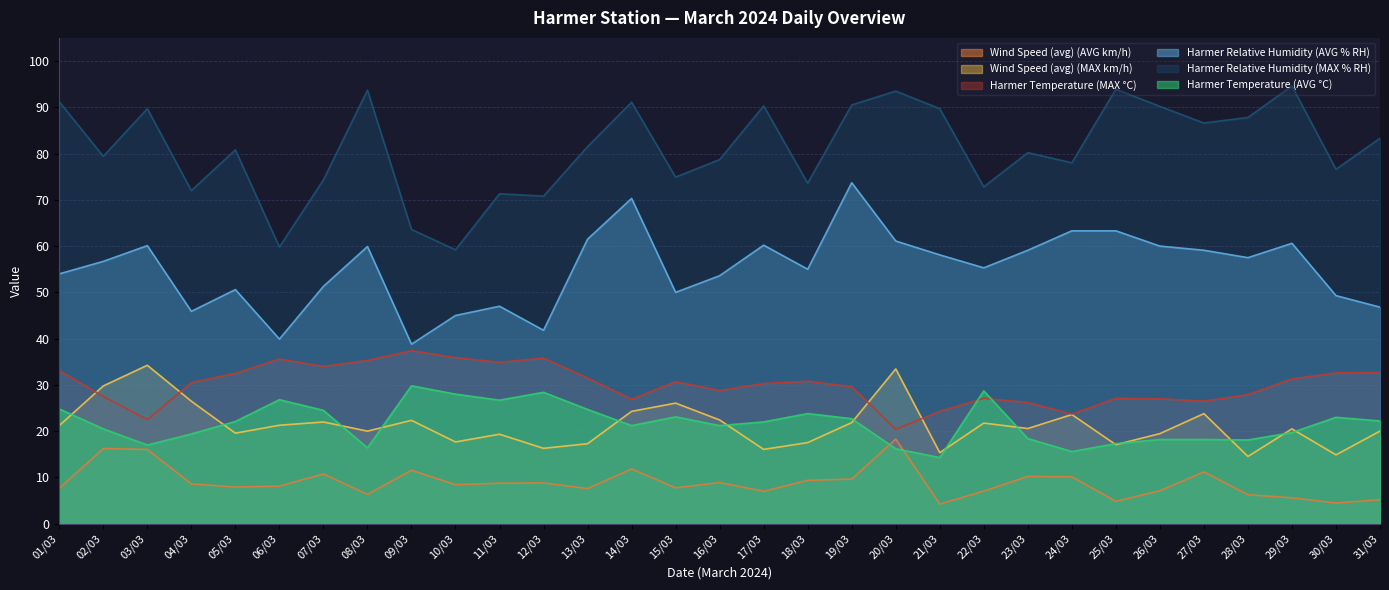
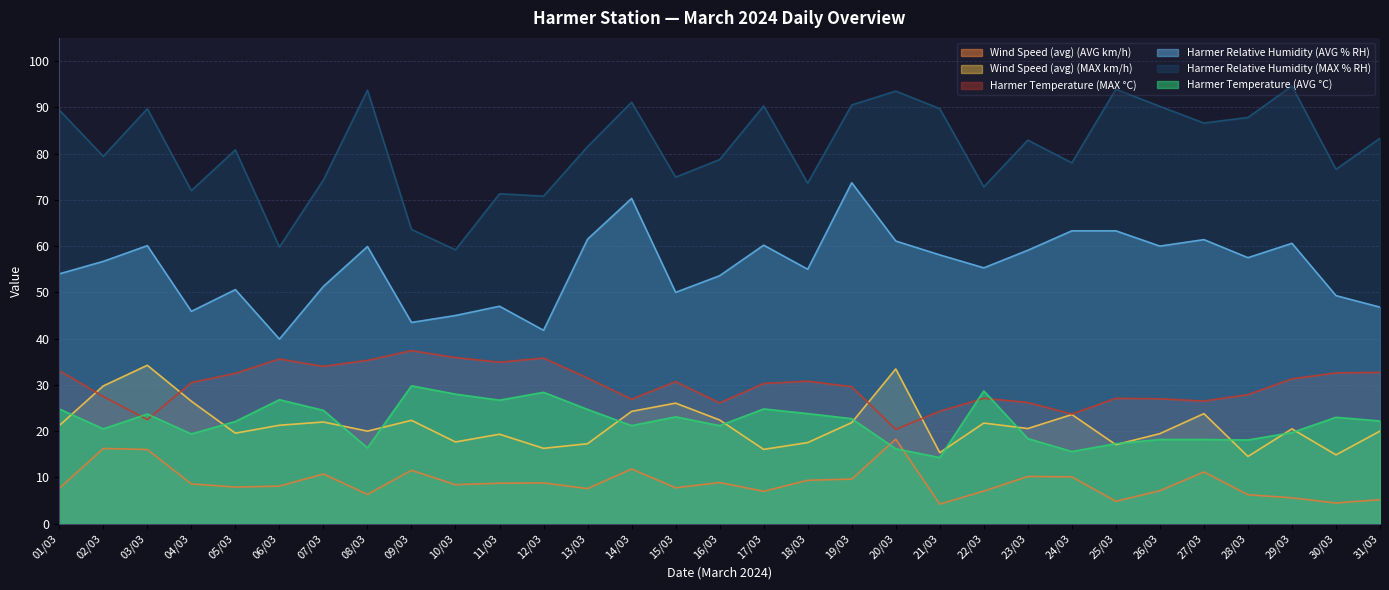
  {
    "Harmer Temperature (MAX °C)": {
      "01/03": 33,
      "02/03": 28,
      "03/03": 23,
      "04/03": 31,
      "05/03": 33,
      "06/03": 36,
      "07/03": 34,
      "08/03": 35,
      "09/03": 37,
      "10/03": 36,
      "11/03": 35,
      "12/03": 36,
      "13/03": 32,
      "14/03": 27,
      "15/03": 31,
-     "16/03": 29,
+     "16/03": 26,
      "17/03": 30,
      "18/03": 31,
      "19/03": 30,
      "20/03": 20,
      "21/03": 24,
      "22/03": 27,
      "23/03": 26,
      "25/03": 27,
      "26/03": 27,
      "27/03": 27,
      "28/03": 28,
      "29/03": 31,
      "30/03": 33,
      "31/03": 33
    },
    "Harmer Relative Humidity (AVG % RH)": {
      "01/03": 54,
      "02/03": 57,
      "03/03": 60,
      "04/03": 46,
      "05/03": 51,
      "06/03": 40,
      "07/03": 51,
      "08/03": 60,
-     "09/03": 39,
+     "09/03": 44,
      "10/03": 45,
      "11/03": 47,
      "12/03": 42,
      "13/03": 62,
      "14/03": 70,
      "15/03": 50,
      "16/03": 54,
      "17/03": 60,
      "18/03": 55,
      "19/03": 74,
      "20/03": 61,
      "21/03": 58,
      "22/03": 55,
      "23/03": 59,
      "24/03": 63,
      "25/03": 63,
      "26/03": 60,
-     "27/03": 59,
+     "27/03": 61,
      "28/03": 58,
      "29/03": 61,
      "30/03": 49,
      "31/03": 47
    },
    "Harmer Relative Humidity (MAX % RH)": {
-     "01/03": 91,
+     "01/03": 89,
      "02/03": 79,
      "03/03": 90,
      "04/03": 72,
      "05/03": 81,
      "06/03": 60,
      "07/03": 74,
      "08/03": 94,
      "09/03": 64,
      "10/03": 59,
      "11/03": 71,
      "12/03": 71,
      "13/03": 82,
      "14/03": 91,
      "15/03": 75,
      "16/03": 79,
      "17/03": 90,
      "18/03": 74,
      "19/03": 91,
      "20/03": 94,
      "21/03": 90,
      "22/03": 73,
-     "23/03": 80,
+     "23/03": 83,
      "24/03": 78,
      "26/03": 90,
      "27/03": 87,
      "28/03": 88,
      "30/03": 77,
      "31/03": 83
    },
    "Harmer Temperature (AVG °C)": {
      "01/03": 25,
      "02/03": 21,
-     "03/03": 17,
+     "03/03": 24,
      "04/03": 19,
      "05/03": 22,
      "06/03": 27,
      "07/03": 25,
      "08/03": 16,
      "09/03": 30,
      "10/03": 28,
      "11/03": 27,
      "12/03": 28,
      "13/03": 25,
      "14/03": 21,
      "15/03": 23,
      "16/03": 21,
-     "17/03": 22,
+     "17/03": 25,
      "18/03": 24,
      "19/03": 23,
      "20/03": 16,
      "21/03": 14,
      "22/03": 29,
      "23/03": 18,
      "24/03": 16,
      "26/03": 18,
      "27/03": 18,
      "28/03": 18,
      "29/03": 20,
      "30/03": 23,
      "31/03": 22
    }
  }
